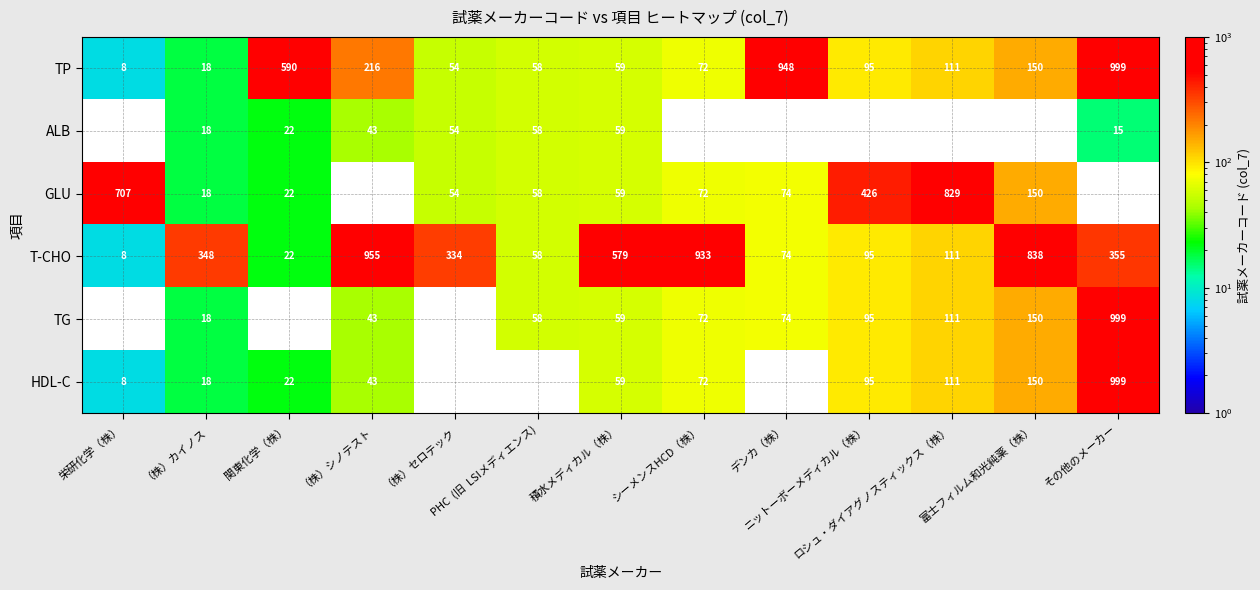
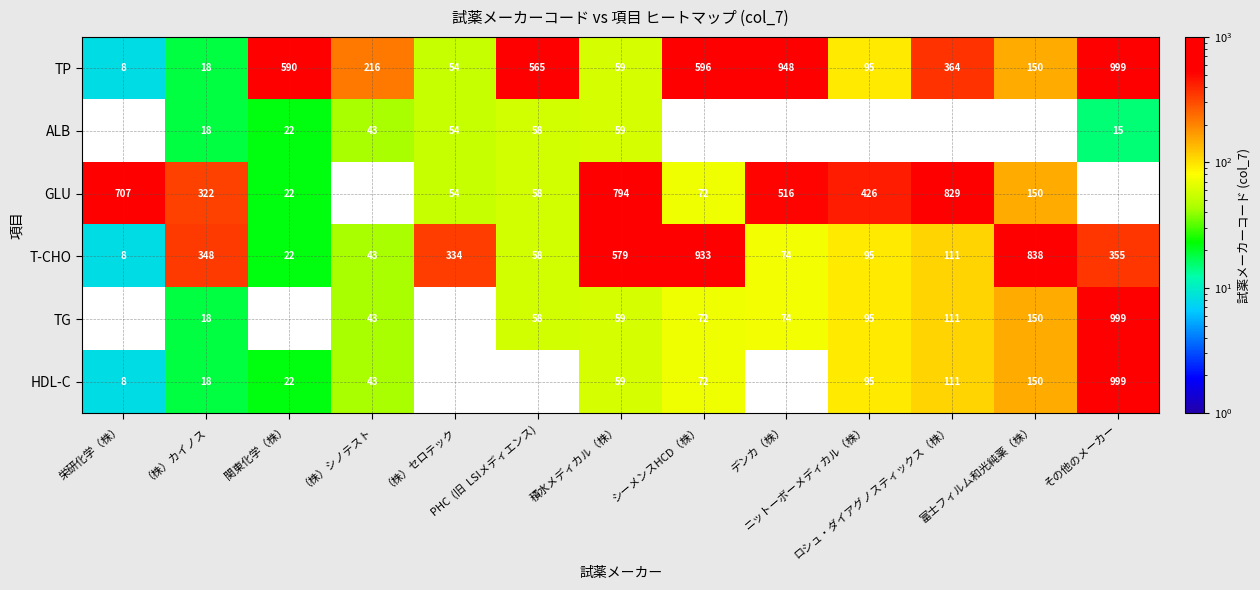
  {
    "TP": {
      "栄研化学（株）": 8,
      "（株）カイノス": 18,
      "関東化学（株）": 590,
      "（株）シノテスト": 216,
      "（株）セロテック": 54,
-     "PHC (旧 LSIメディエンス)": 58,
+     "PHC (旧 LSIメディエンス)": 565,
      "積水メディカル（株）": 59,
-     "シーメンスHCD（株）": 72,
+     "シーメンスHCD（株）": 596,
      "デンカ（株）": 948,
      "ニットーボーメディカル（株）": 95,
-     "ロシュ・ダイアグノスティックス（株）": 111,
+     "ロシュ・ダイアグノスティックス（株）": 364,
      "富士フィルム和光純薬（株）": 150,
      "その他のメーカー": 999
    },
    "ALB": {
      "（株）カイノス": 18,
      "関東化学（株）": 22,
      "（株）シノテスト": 43,
      "（株）セロテック": 54,
      "PHC (旧 LSIメディエンス)": 58,
      "積水メディカル（株）": 59,
      "その他のメーカー": 15
    },
    "GLU": {
      "栄研化学（株）": 707,
-     "（株）カイノス": 18,
+     "（株）カイノス": 322,
      "関東化学（株）": 22,
      "（株）セロテック": 54,
      "PHC (旧 LSIメディエンス)": 58,
-     "積水メディカル（株）": 59,
+     "積水メディカル（株）": 794,
      "シーメンスHCD（株）": 72,
-     "デンカ（株）": 74,
+     "デンカ（株）": 516,
      "ニットーボーメディカル（株）": 426,
      "ロシュ・ダイアグノスティックス（株）": 829,
      "富士フィルム和光純薬（株）": 150
    },
    "T-CHO": {
      "栄研化学（株）": 8,
      "（株）カイノス": 348,
      "関東化学（株）": 22,
-     "（株）シノテスト": 955,
+     "（株）シノテスト": 43,
      "（株）セロテック": 334,
      "PHC (旧 LSIメディエンス)": 58,
      "積水メディカル（株）": 579,
      "シーメンスHCD（株）": 933,
      "デンカ（株）": 74,
      "ニットーボーメディカル（株）": 95,
      "ロシュ・ダイアグノスティックス（株）": 111,
      "富士フィルム和光純薬（株）": 838,
      "その他のメーカー": 355
    },
    "TG": {
      "（株）カイノス": 18,
      "（株）シノテスト": 43,
      "PHC (旧 LSIメディエンス)": 58,
      "積水メディカル（株）": 59,
      "シーメンスHCD（株）": 72,
      "デンカ（株）": 74,
      "ニットーボーメディカル（株）": 95,
      "ロシュ・ダイアグノスティックス（株）": 111,
      "富士フィルム和光純薬（株）": 150,
      "その他のメーカー": 999
    },
    "HDL-C": {
      "栄研化学（株）": 8,
      "（株）カイノス": 18,
      "関東化学（株）": 22,
      "（株）シノテスト": 43,
      "積水メディカル（株）": 59,
      "シーメンスHCD（株）": 72,
      "ニットーボーメディカル（株）": 95,
      "ロシュ・ダイアグノスティックス（株）": 111,
      "富士フィルム和光純薬（株）": 150,
      "その他のメーカー": 999
    }
  }
